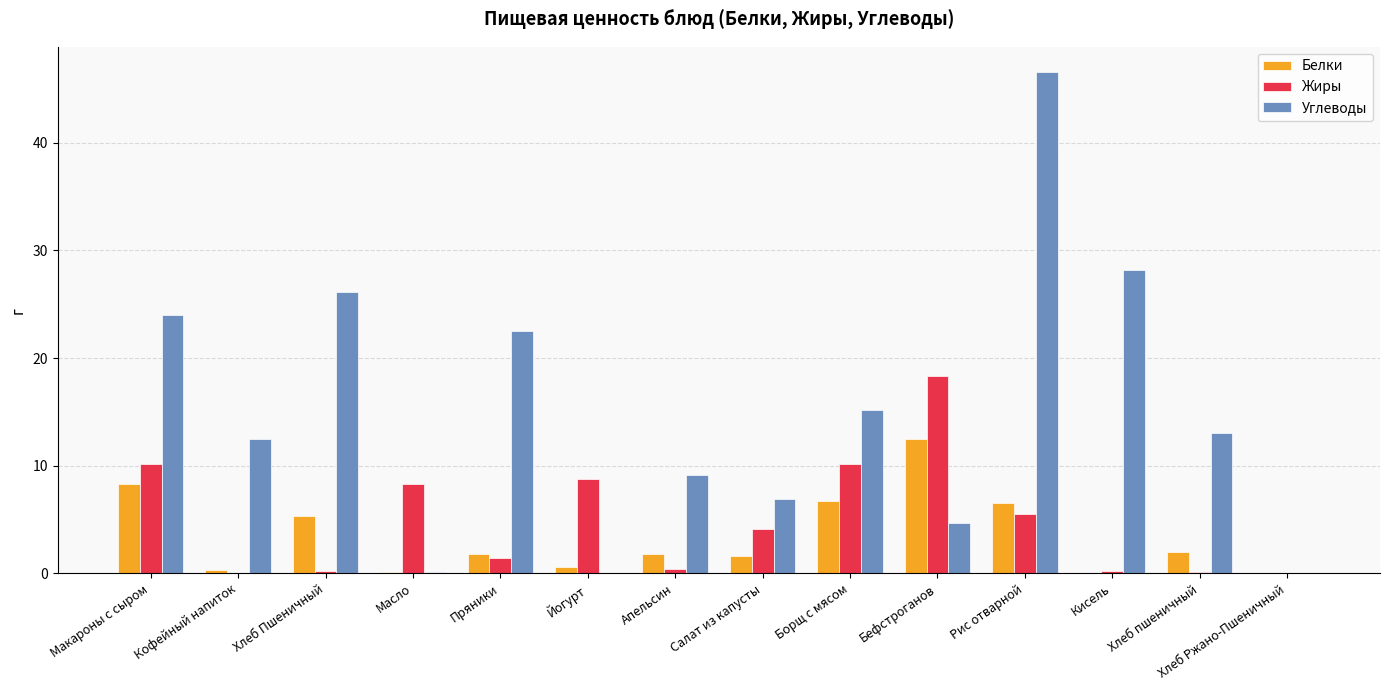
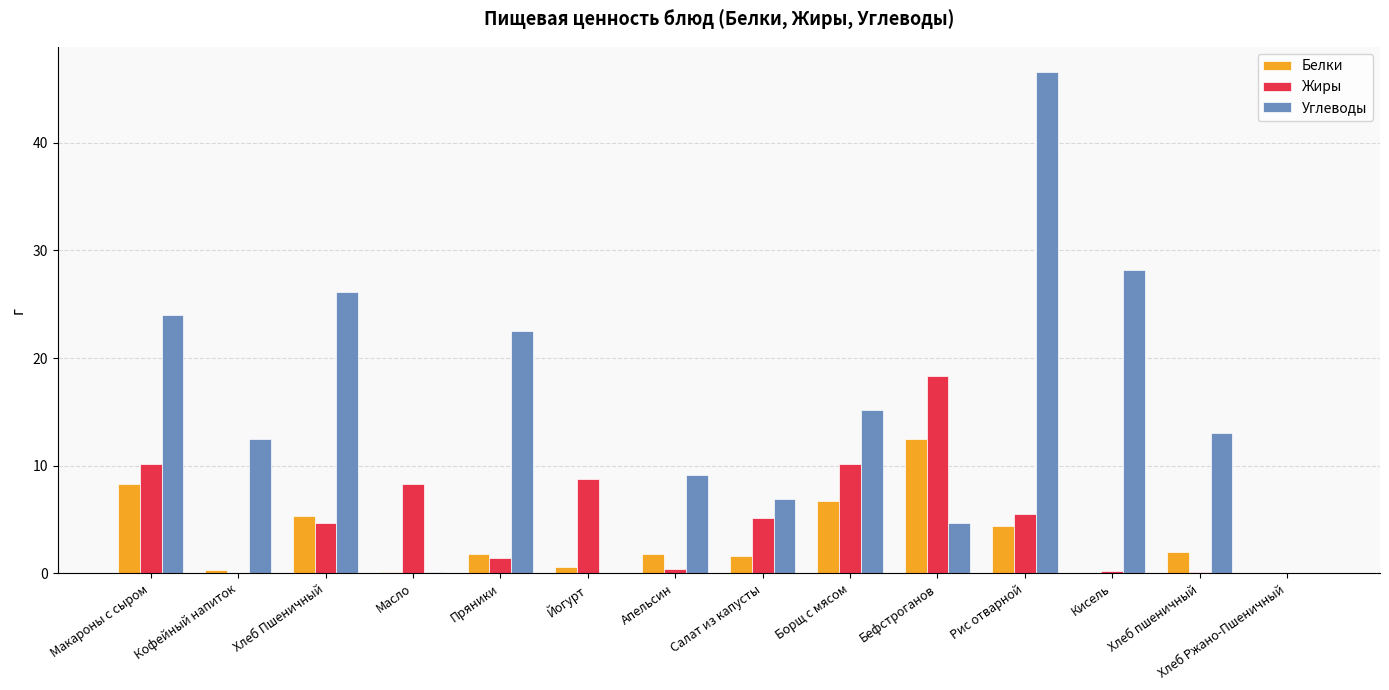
  {
    "Белки": {
      "Макароны с сыром": 8.3,
      "Кофейный напиток": 0.3,
      "Хлеб Пшеничный": 5.3,
      "Пряники": 1.8,
      "Йогурт": 0.6,
      "Апельсин": 1.8,
      "Салат из капусты": 1.6,
      "Борщ с мясом": 6.7,
      "Бефстроганов": 12.5,
-     "Рис отварной": 6.5,
+     "Рис отварной": 4.4,
      "Кисель": 0.0,
      "Хлеб пшеничный": 2.0,
      "Хлеб Ржано-Пшеничный": 0.0
    },
    "Жиры": {
      "Макароны с сыром": 10.2,
      "Кофейный напиток": 0.0,
-     "Хлеб Пшеничный": 0.3,
+     "Хлеб Пшеничный": 4.7,
      "Масло": 8.3,
      "Пряники": 1.4,
      "Йогурт": 8.8,
      "Апельсин": 0.4,
-     "Салат из капусты": 4.1,
+     "Салат из капусты": 5.1,
      "Борщ с мясом": 10.2,
      "Бефстроганов": 18.3,
      "Рис отварной": 5.5,
      "Хлеб Ржано-Пшеничный": 0.0
    },
    "Углеводы": {
      "Макароны с сыром": 24.0,
      "Кофейный напиток": 12.5,
      "Хлеб Пшеничный": 26.1,
      "Пряники": 22.5,
      "Йогурт": 0.0,
      "Апельсин": 9.1,
      "Салат из капусты": 6.9,
      "Борщ с мясом": 15.2,
      "Бефстроганов": 4.7,
      "Рис отварной": 46.6,
      "Кисель": 28.2,
      "Хлеб пшеничный": 13.0,
      "Хлеб Ржано-Пшеничный": 0.0
    }
  }
